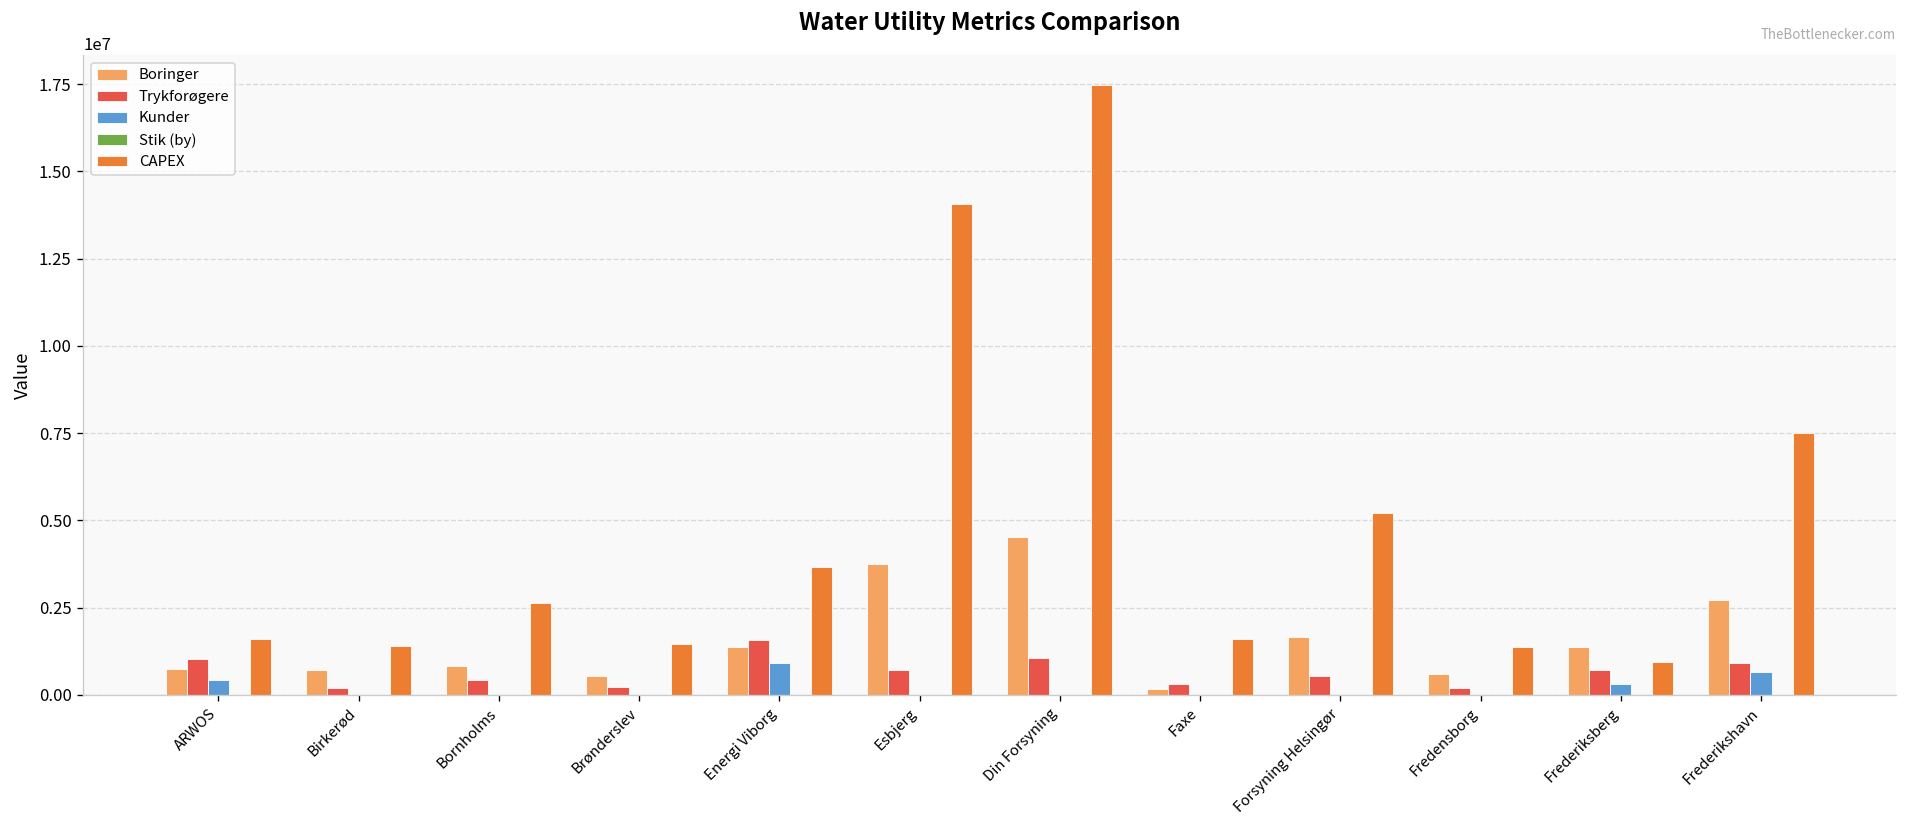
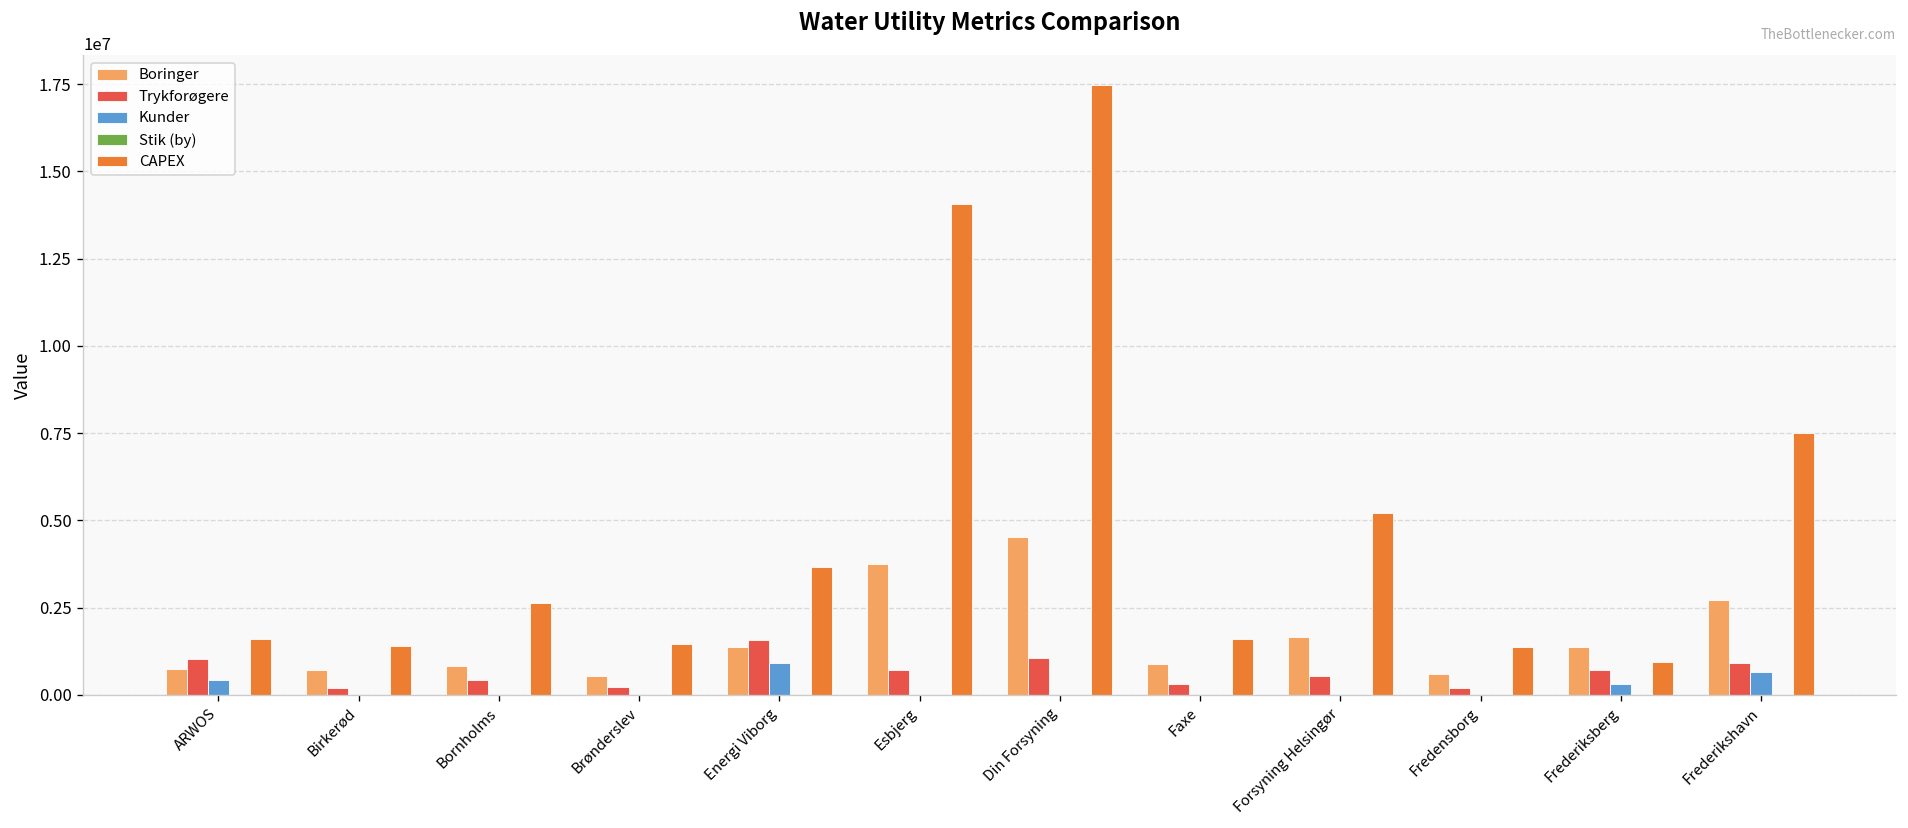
  {
    "Boringer": {
      "ARWOS": 700000,
      "Birkerød": 700000,
      "Bornholms": 800000,
      "Brønderslev": 500000,
      "Energi Viborg": 1400000,
      "Esbjerg": 3800000,
      "Din Forsyning": 4500000,
-     "Faxe": 200000,
+     "Faxe": 900000,
      "Forsyning Helsingør": 1600000,
      "Fredensborg": 600000,
      "Frederiksberg": 1400000,
      "Frederikshavn": 2700000
    },
    "Kunder": {
      "ARWOS": 400000,
      "Energi Viborg": 900000,
      "Frederiksberg": 300000,
      "Frederikshavn": 700000
    }
  }
